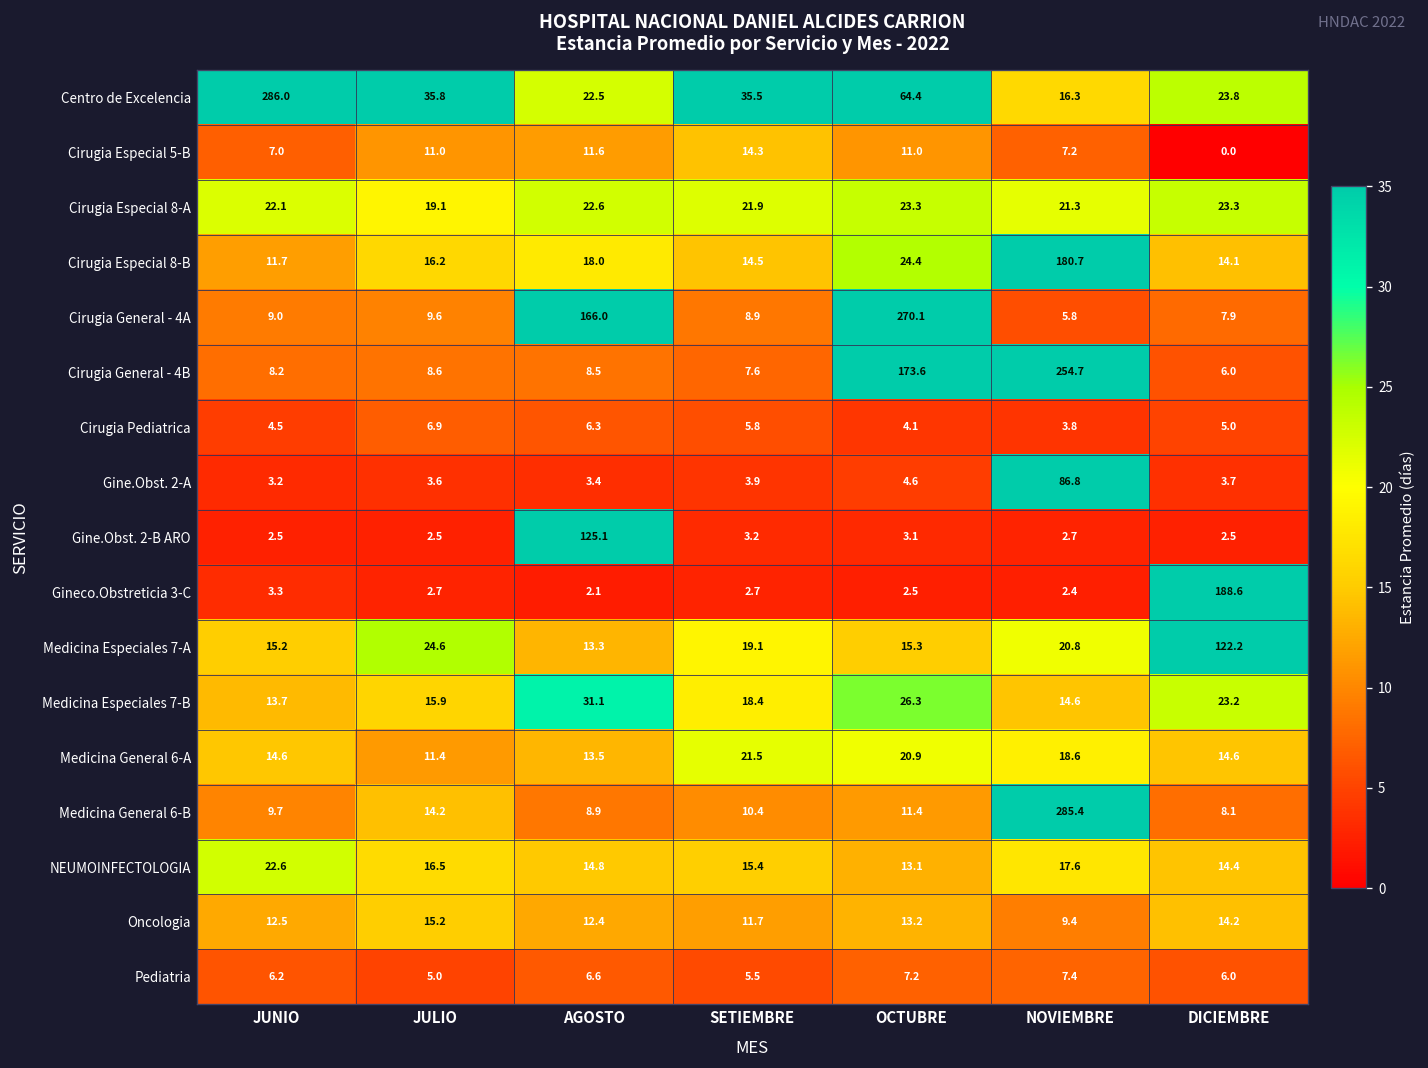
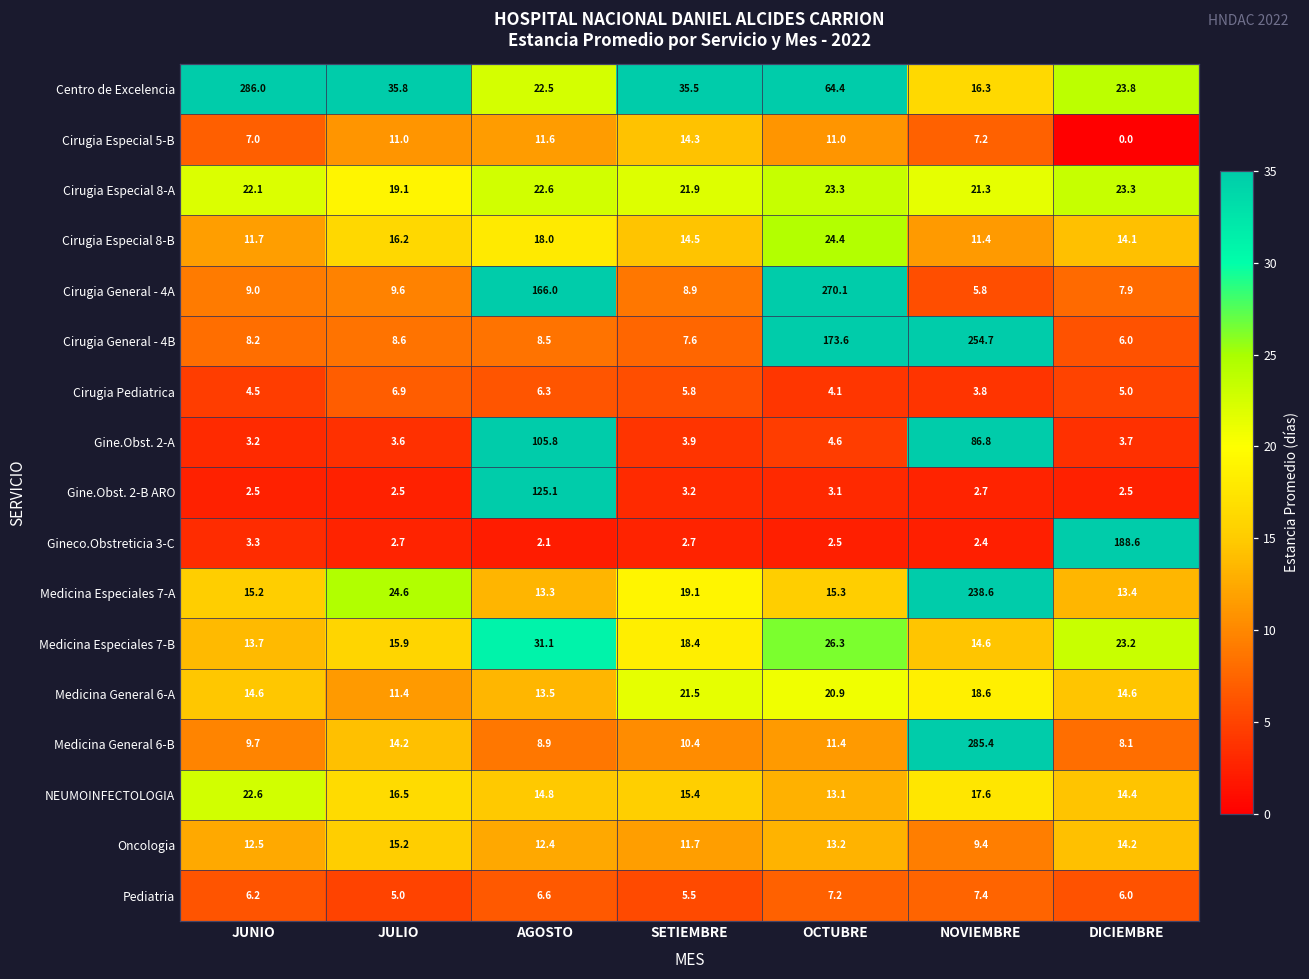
  {
    "Centro de Excelencia": {
      "JUNIO": 286.0,
      "JULIO": 35.8,
      "AGOSTO": 22.5,
      "SETIEMBRE": 35.5,
      "OCTUBRE": 64.4,
      "NOVIEMBRE": 16.3,
      "DICIEMBRE": 23.8
    },
    "Cirugia Especial 5-B": {
      "JUNIO": 7.0,
      "JULIO": 11.0,
      "AGOSTO": 11.6,
      "SETIEMBRE": 14.3,
      "OCTUBRE": 11.0,
      "NOVIEMBRE": 7.2,
      "DICIEMBRE": 0.0
    },
    "Cirugia Especial 8-A": {
      "JUNIO": 22.1,
      "JULIO": 19.1,
      "AGOSTO": 22.6,
      "SETIEMBRE": 21.9,
      "OCTUBRE": 23.3,
      "NOVIEMBRE": 21.3,
      "DICIEMBRE": 23.3
    },
    "Cirugia Especial 8-B": {
      "JUNIO": 11.7,
      "JULIO": 16.2,
      "AGOSTO": 18.0,
      "SETIEMBRE": 14.5,
      "OCTUBRE": 24.4,
-     "NOVIEMBRE": 180.7,
+     "NOVIEMBRE": 11.4,
      "DICIEMBRE": 14.1
    },
    "Cirugia General - 4A": {
      "JUNIO": 9.0,
      "JULIO": 9.6,
      "AGOSTO": 166.0,
      "SETIEMBRE": 8.9,
      "OCTUBRE": 270.1,
      "NOVIEMBRE": 5.8,
      "DICIEMBRE": 7.9
    },
    "Cirugia General - 4B": {
      "JUNIO": 8.2,
      "JULIO": 8.6,
      "AGOSTO": 8.5,
      "SETIEMBRE": 7.6,
      "OCTUBRE": 173.6,
      "NOVIEMBRE": 254.7,
      "DICIEMBRE": 6.0
    },
    "Cirugia Pediatrica": {
      "JUNIO": 4.5,
      "JULIO": 6.9,
      "AGOSTO": 6.3,
      "SETIEMBRE": 5.8,
      "OCTUBRE": 4.1,
      "NOVIEMBRE": 3.8,
      "DICIEMBRE": 5.0
    },
    "Gine.Obst. 2-A": {
      "JUNIO": 3.2,
      "JULIO": 3.6,
-     "AGOSTO": 3.4,
+     "AGOSTO": 105.8,
      "SETIEMBRE": 3.9,
      "OCTUBRE": 4.6,
      "NOVIEMBRE": 86.8,
      "DICIEMBRE": 3.7
    },
    "Gine.Obst. 2-B ARO": {
      "JUNIO": 2.5,
      "JULIO": 2.5,
      "AGOSTO": 125.1,
      "SETIEMBRE": 3.2,
      "OCTUBRE": 3.1,
      "NOVIEMBRE": 2.7,
      "DICIEMBRE": 2.5
    },
    "Gineco.Obstreticia 3-C": {
      "JUNIO": 3.3,
      "JULIO": 2.7,
      "AGOSTO": 2.1,
      "SETIEMBRE": 2.7,
      "OCTUBRE": 2.5,
      "NOVIEMBRE": 2.4,
      "DICIEMBRE": 188.6
    },
    "Medicina Especiales 7-A": {
      "JUNIO": 15.2,
      "JULIO": 24.6,
      "AGOSTO": 13.3,
      "SETIEMBRE": 19.1,
      "OCTUBRE": 15.3,
-     "NOVIEMBRE": 20.8,
-     "DICIEMBRE": 122.2
+     "NOVIEMBRE": 238.6,
+     "DICIEMBRE": 13.4
    },
    "Medicina Especiales 7-B": {
      "JUNIO": 13.7,
      "JULIO": 15.9,
      "AGOSTO": 31.1,
      "SETIEMBRE": 18.4,
      "OCTUBRE": 26.3,
      "NOVIEMBRE": 14.6,
      "DICIEMBRE": 23.2
    },
    "Medicina General 6-A": {
      "JUNIO": 14.6,
      "JULIO": 11.4,
      "AGOSTO": 13.5,
      "SETIEMBRE": 21.5,
      "OCTUBRE": 20.9,
      "NOVIEMBRE": 18.6,
      "DICIEMBRE": 14.6
    },
    "Medicina General 6-B": {
      "JUNIO": 9.7,
      "JULIO": 14.2,
      "AGOSTO": 8.9,
      "SETIEMBRE": 10.4,
      "OCTUBRE": 11.4,
      "NOVIEMBRE": 285.4,
      "DICIEMBRE": 8.1
    },
    "NEUMOINFECTOLOGIA": {
      "JUNIO": 22.6,
      "JULIO": 16.5,
      "AGOSTO": 14.8,
      "SETIEMBRE": 15.4,
      "OCTUBRE": 13.1,
      "NOVIEMBRE": 17.6,
      "DICIEMBRE": 14.4
    },
    "Oncologia": {
      "JUNIO": 12.5,
      "JULIO": 15.2,
      "AGOSTO": 12.4,
      "SETIEMBRE": 11.7,
      "OCTUBRE": 13.2,
      "NOVIEMBRE": 9.4,
      "DICIEMBRE": 14.2
    },
    "Pediatria": {
      "JUNIO": 6.2,
      "JULIO": 5.0,
      "AGOSTO": 6.6,
      "SETIEMBRE": 5.5,
      "OCTUBRE": 7.2,
      "NOVIEMBRE": 7.4,
      "DICIEMBRE": 6.0
    }
  }
